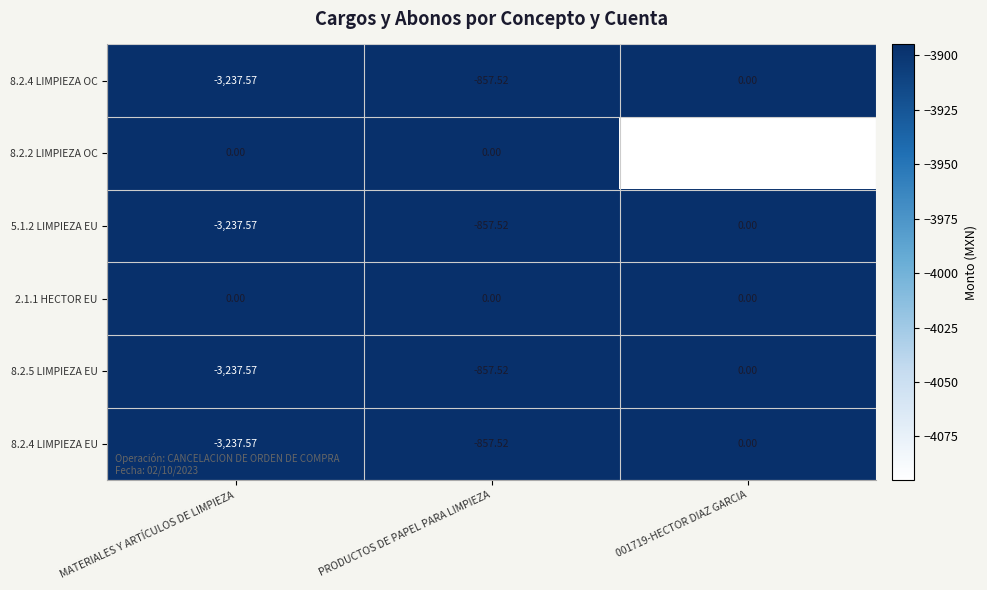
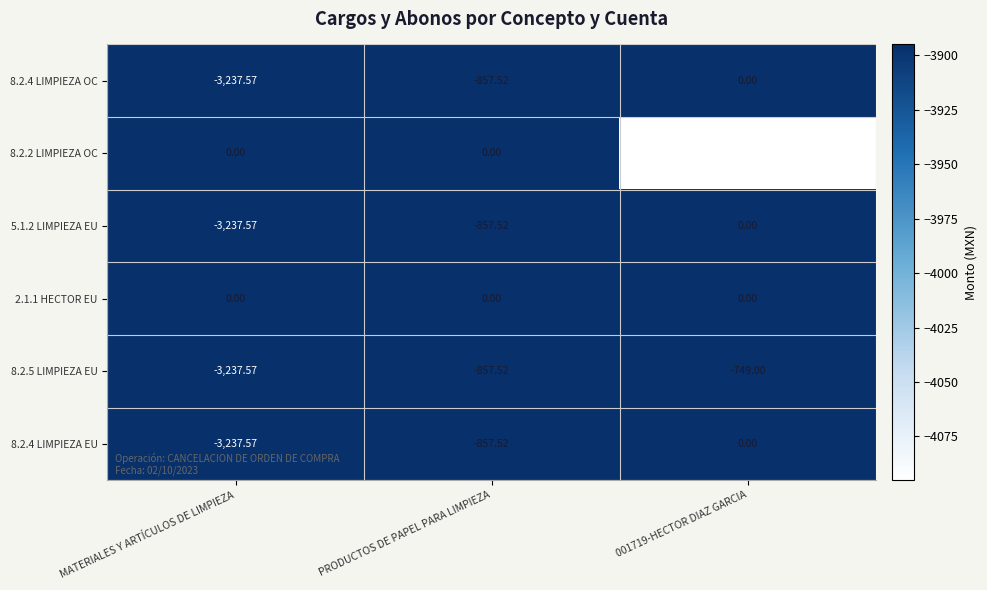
  {
    "8.2.4 LIMPIEZA OC": {
      "MATERIALES Y ARTÍCULOS DE LIMPIEZA": "-3,237.57",
      "PRODUCTOS DE PAPEL PARA LIMPIEZA": "-857.52",
      "001719-HECTOR DIAZ GARCIA": "0.00"
    },
    "8.2.2 LIMPIEZA OC": {
      "MATERIALES Y ARTÍCULOS DE LIMPIEZA": "0.00",
      "PRODUCTOS DE PAPEL PARA LIMPIEZA": "0.00"
    },
    "5.1.2 LIMPIEZA EU": {
      "MATERIALES Y ARTÍCULOS DE LIMPIEZA": "-3,237.57",
      "PRODUCTOS DE PAPEL PARA LIMPIEZA": "-857.52",
      "001719-HECTOR DIAZ GARCIA": "0.00"
    },
    "2.1.1 HECTOR EU": {
      "MATERIALES Y ARTÍCULOS DE LIMPIEZA": "0.00",
      "PRODUCTOS DE PAPEL PARA LIMPIEZA": "0.00",
      "001719-HECTOR DIAZ GARCIA": "0.00"
    },
    "8.2.5 LIMPIEZA EU": {
      "MATERIALES Y ARTÍCULOS DE LIMPIEZA": "-3,237.57",
      "PRODUCTOS DE PAPEL PARA LIMPIEZA": "-857.52",
-     "001719-HECTOR DIAZ GARCIA": "0.00"
+     "001719-HECTOR DIAZ GARCIA": "-749.00"
    },
    "8.2.4 LIMPIEZA EU": {
      "PRODUCTOS DE PAPEL PARA LIMPIEZA": "-857.52",
      "001719-HECTOR DIAZ GARCIA": "0.00"
    }
  }
